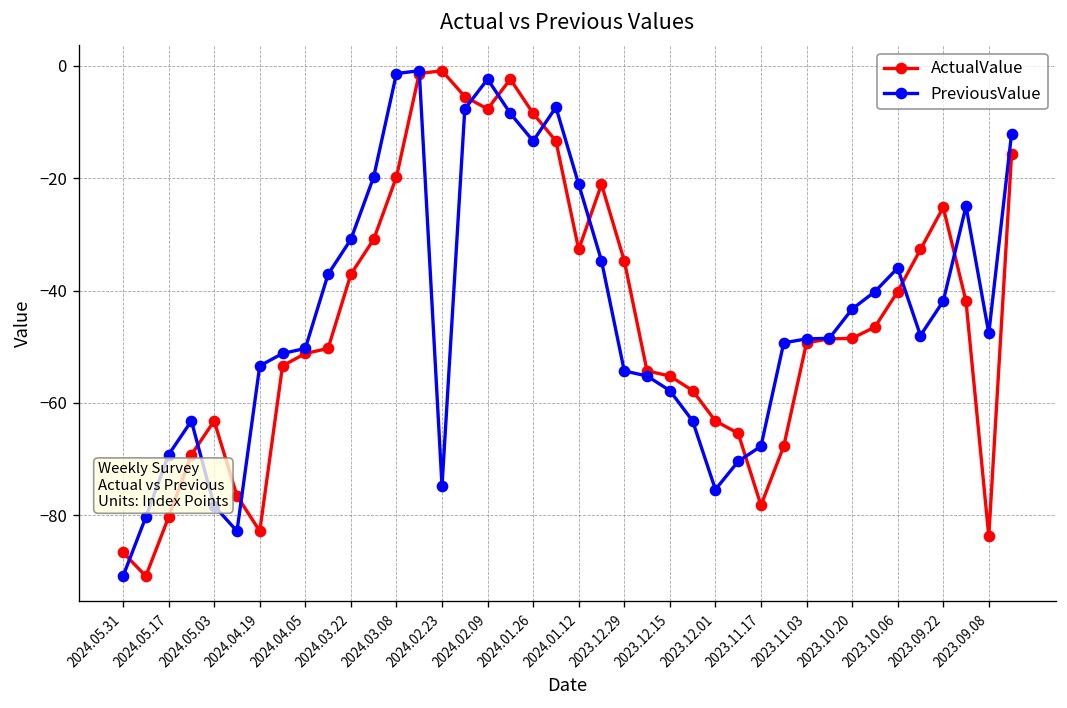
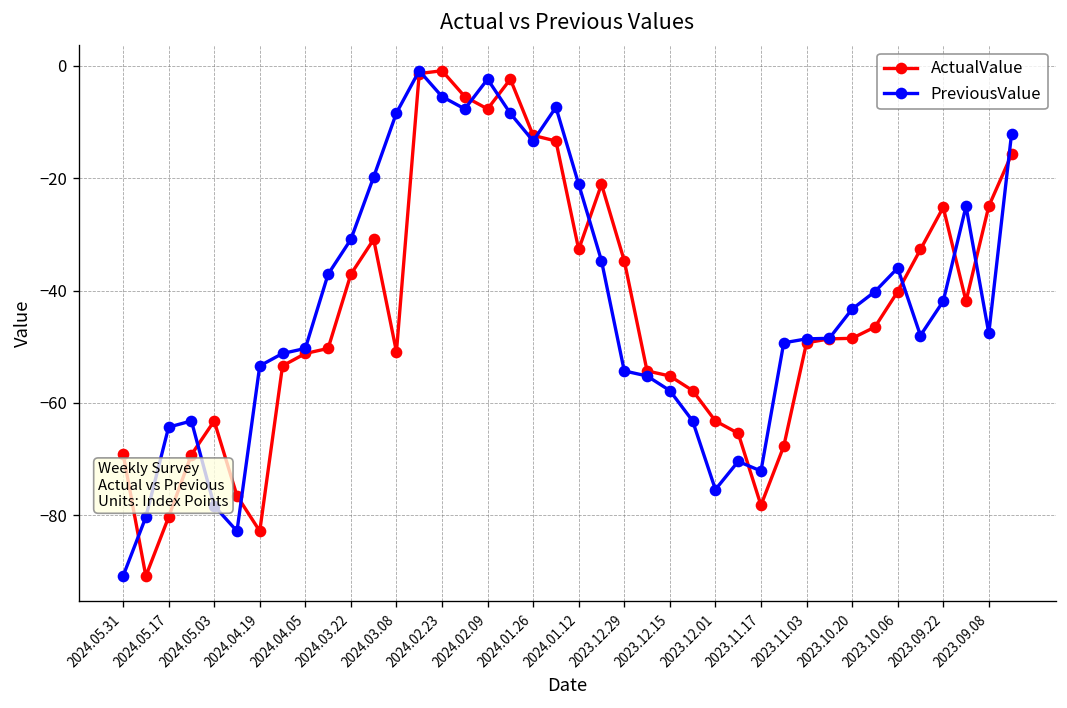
  {
    "ActualValue": {
-     "2024.05.31": -87,
+     "2024.05.31": -69,
      "2024.05.03": -63,
      "2024.04.19": -83,
      "2024.04.05": -51,
      "2024.03.22": -37,
-     "2024.03.08": -20,
+     "2024.03.08": -51,
      "2024.02.23": -1,
      "2024.02.09": -8,
-     "2024.01.26": -9,
+     "2024.01.26": -12,
      "2024.01.12": -33,
      "2023.12.29": -35,
      "2023.12.15": -55,
      "2023.12.01": -63,
      "2023.11.17": -78,
      "2023.11.03": -49,
      "2023.10.20": -49,
      "2023.10.06": -40,
      "2023.09.22": -25,
-     "2023.09.08": -84
+     "2023.09.08": -25
    },
    "PreviousValue": {
      "2024.05.31": -91,
-     "2024.05.17": -69,
+     "2024.05.17": -64,
      "2024.04.19": -53,
      "2024.04.05": -50,
      "2024.03.22": -31,
-     "2024.03.08": -1,
-     "2024.02.23": -75,
+     "2024.03.08": -8,
+     "2024.02.23": -6,
      "2024.02.09": -2,
      "2024.01.26": -13,
      "2024.01.12": -21,
      "2023.12.29": -54,
      "2023.12.15": -58,
      "2023.12.01": -75,
-     "2023.11.17": -68,
+     "2023.11.17": -72,
      "2023.11.03": -49,
      "2023.10.20": -43,
      "2023.10.06": -36,
      "2023.09.22": -42,
      "2023.09.08": -48
    }
  }
